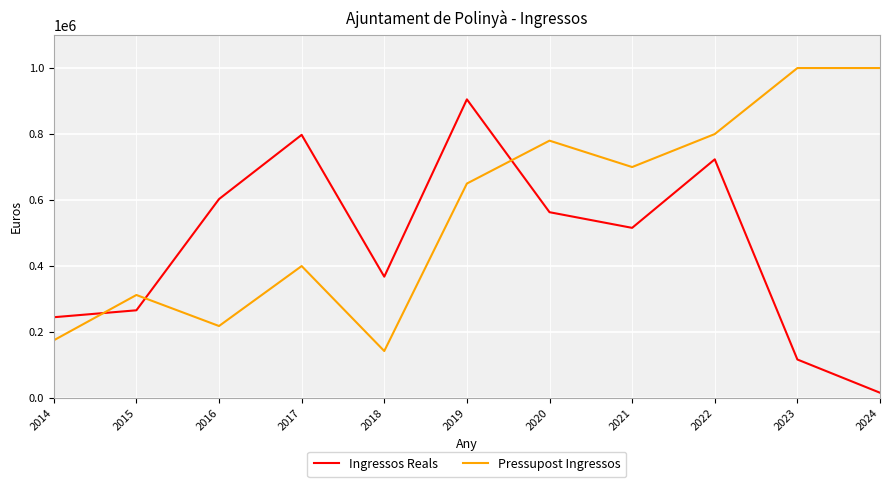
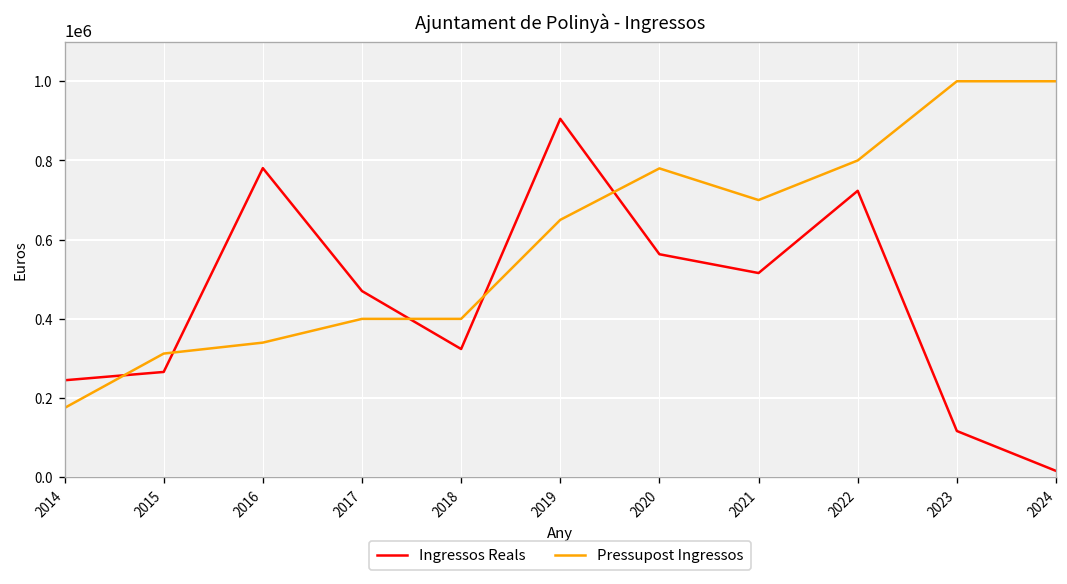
  {
    "Ingressos Reals": {
      "2014": 240000,
      "2015": 270000,
-     "2016": 600000,
-     "2017": 800000,
-     "2018": 370000,
+     "2016": 780000,
+     "2017": 470000,
+     "2018": 320000,
      "2019": 910000,
      "2020": 560000,
      "2021": 520000,
      "2022": 720000,
      "2023": 120000,
      "2024": 20000
    },
    "Pressupost Ingressos": {
      "2014": 170000,
      "2015": 310000,
-     "2016": 220000,
+     "2016": 340000,
      "2017": 400000,
-     "2018": 140000,
+     "2018": 400000,
      "2019": 650000,
      "2020": 780000,
      "2021": 700000,
      "2022": 800000,
      "2023": 1000000,
      "2024": 1000000
    }
  }
